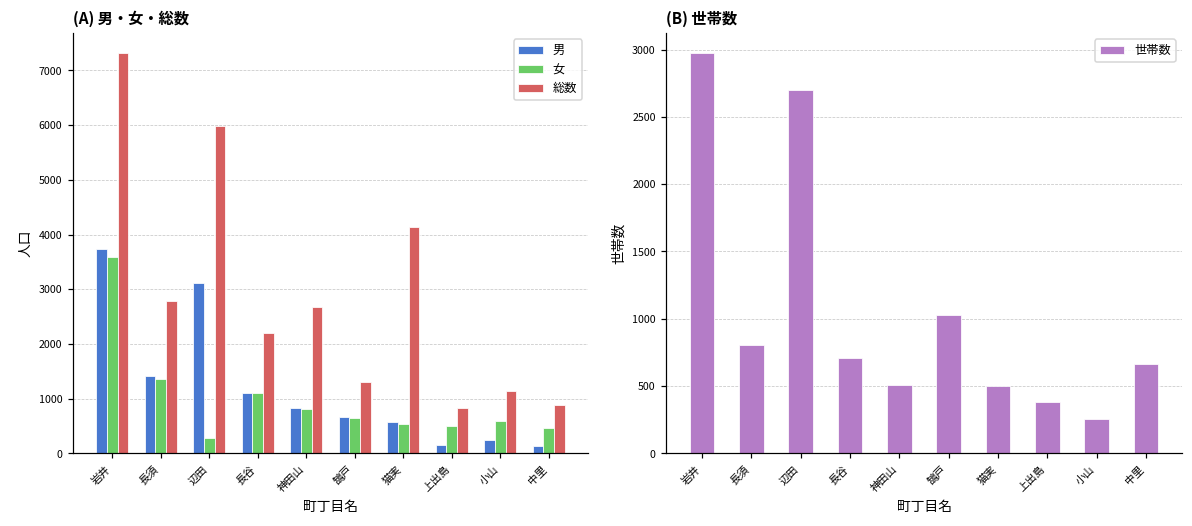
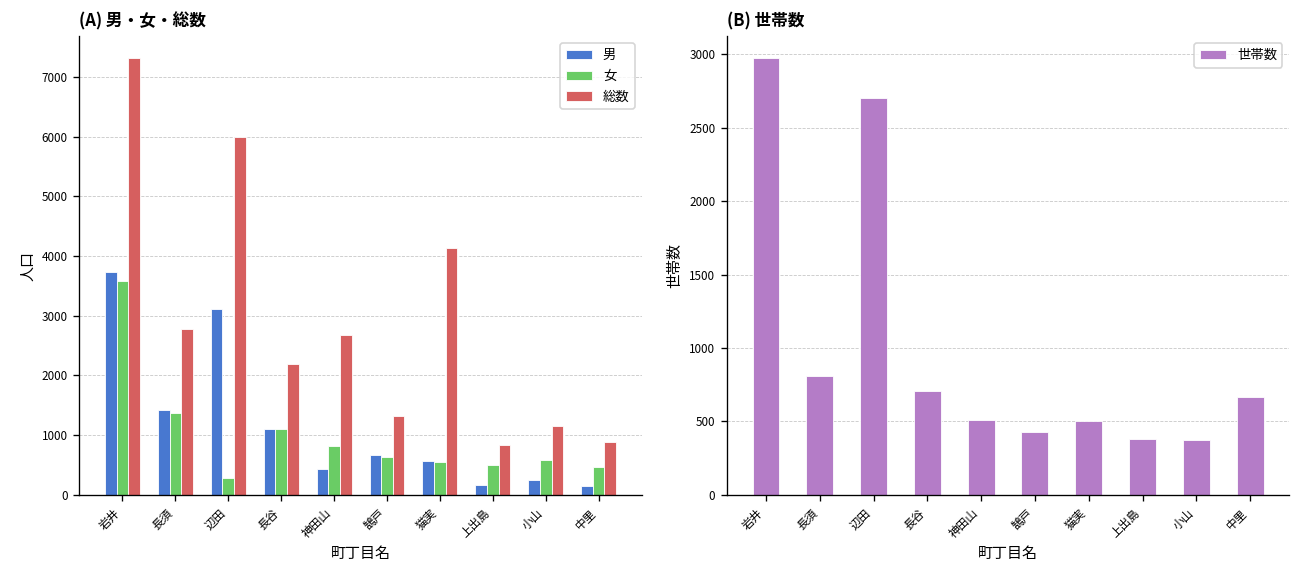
  {
    "(A) 男・女・総数": {
      "男": {
        "岩井": 3700,
        "長須": 1400,
        "辺田": 3100,
        "長谷": 1100,
-       "神田山": 800,
+       "神田山": 400,
        "鵠戸": 700,
        "猫実": 600,
        "上出島": 200,
        "小山": 200,
        "中里": 100
      },
      "女": {
        "岩井": 3600,
        "長須": 1400,
        "辺田": 300,
        "長谷": 1100,
        "神田山": 800,
        "鵠戸": 600,
        "猫実": 500,
        "上出島": 500,
        "小山": 600,
        "中里": 500
      },
      "総数": {
        "岩井": 7300,
        "長須": 2800,
        "辺田": 6000,
        "長谷": 2200,
        "神田山": 2700,
        "鵠戸": 1300,
        "猫実": 4100,
        "上出島": 800,
        "小山": 1100,
        "中里": 900
      }
    },
    "(B) 世帯数": {
      "岩井": 2970,
      "長須": 810,
      "辺田": 2700,
      "長谷": 710,
      "神田山": 510,
-     "鵠戸": 1030,
+     "鵠戸": 430,
      "猫実": 500,
      "上出島": 380,
-     "小山": 260,
+     "小山": 380,
      "中里": 670
    }
  }
